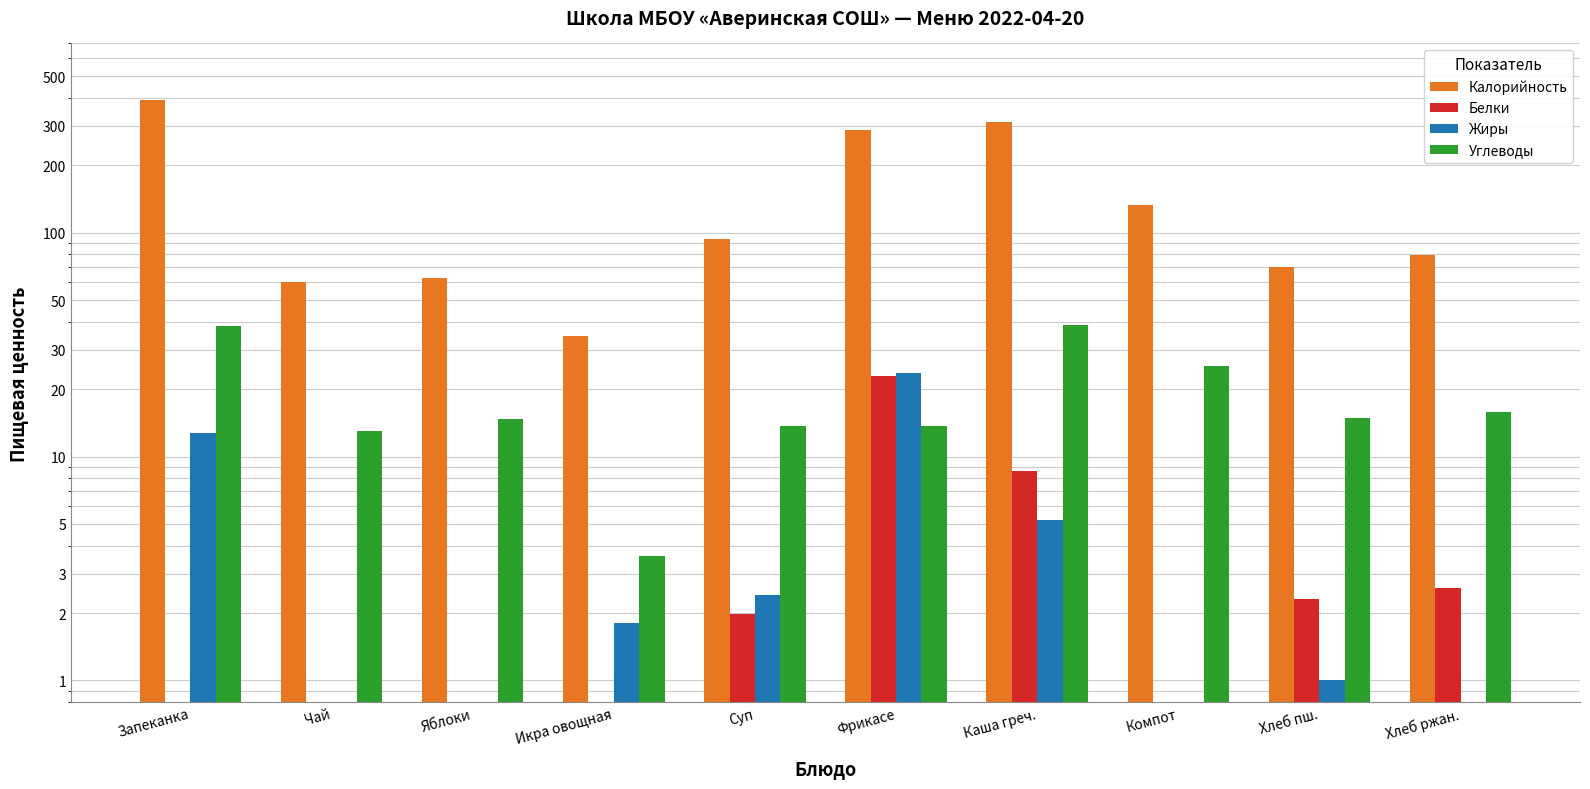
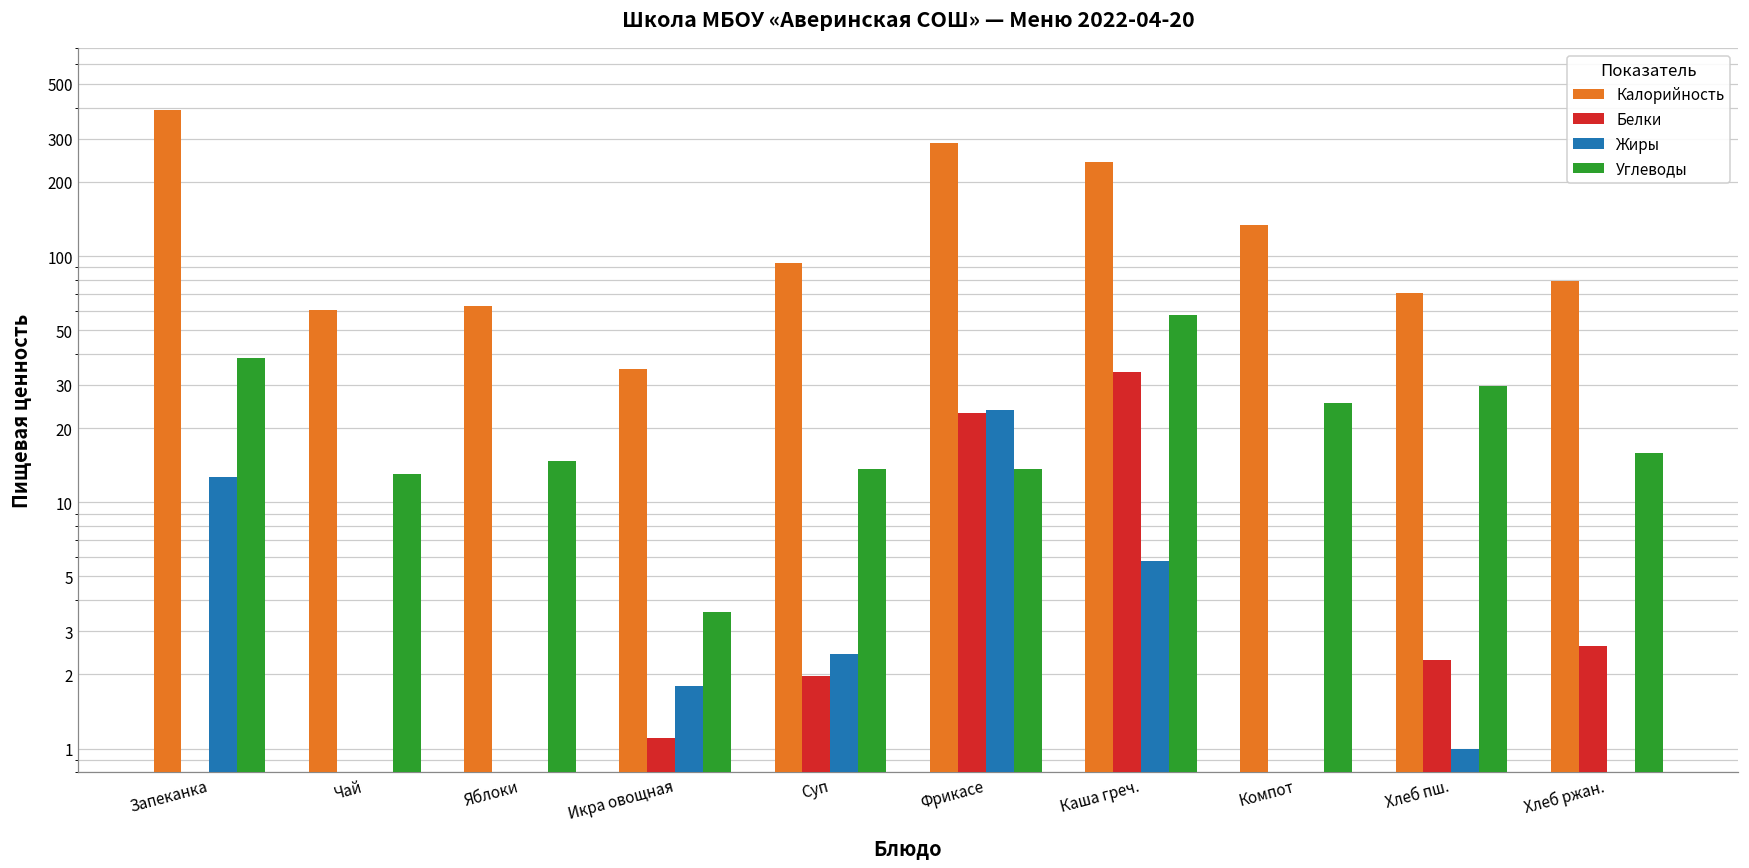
  {
    "Калорийность": {
      "Запеканка": 390,
      "Чай": 61,
      "Яблоки": 63,
      "Икра овощная": 35,
      "Суп": 93,
      "Фрикасе": 290,
-     "Каша греч.": 310,
+     "Каша греч.": 240,
      "Компот": 130,
      "Хлеб пш.": 71,
      "Хлеб ржан.": 79
    },
    "Белки": {
-     "Икра овощная": 0.8,
+     "Икра овощная": 1.1,
      "Суп": 2.0,
      "Фрикасе": 23,
-     "Каша греч.": 8.6,
+     "Каша греч.": 34,
      "Хлеб пш.": 2.3,
      "Хлеб ржан.": 2.6
    },
    "Жиры": {
      "Запеканка": 13,
      "Икра овощная": 1.8,
      "Суп": 2.4,
      "Фрикасе": 24,
-     "Каша греч.": 5.2,
+     "Каша греч.": 5.8,
      "Хлеб пш.": 1.0
    },
    "Углеводы": {
      "Запеканка": 38,
      "Чай": 13,
      "Яблоки": 15,
      "Икра овощная": 3.6,
      "Суп": 14,
      "Фрикасе": 14,
-     "Каша греч.": 39,
+     "Каша греч.": 58,
      "Компот": 25,
-     "Хлеб пш.": 15,
+     "Хлеб пш.": 30,
      "Хлеб ржан.": 16
    }
  }
